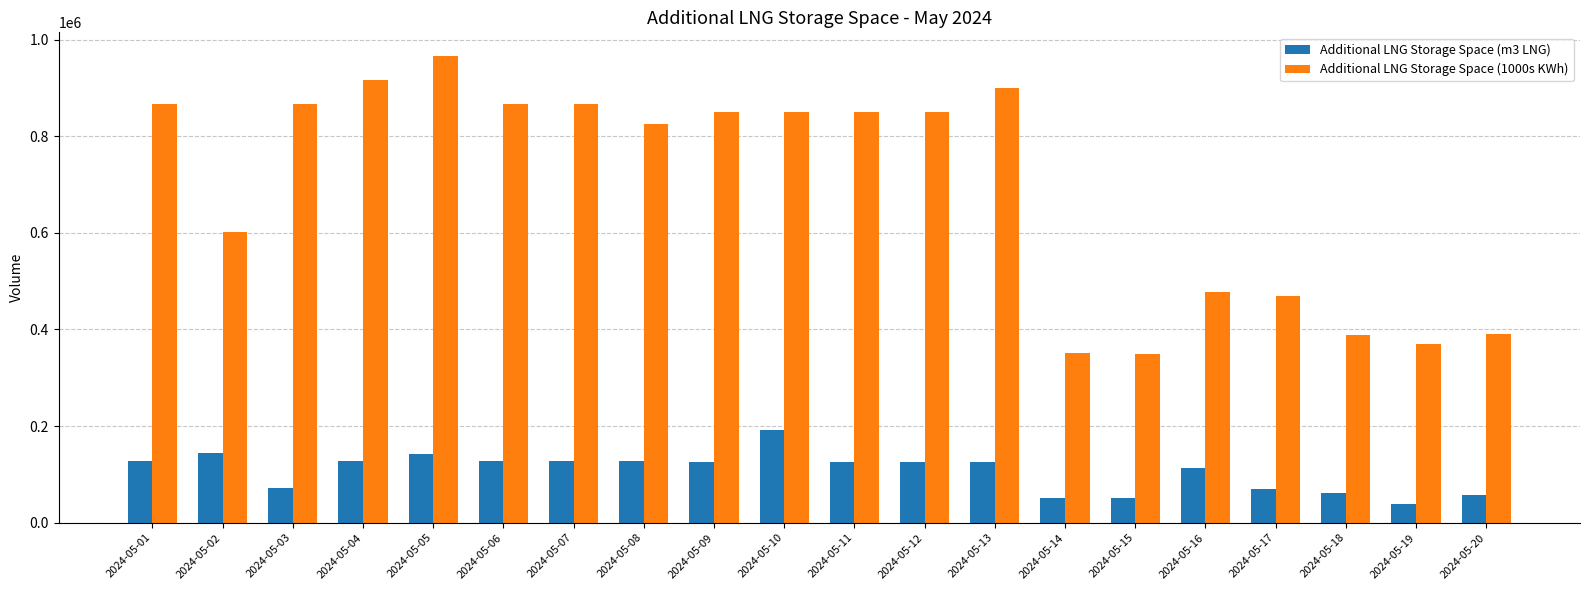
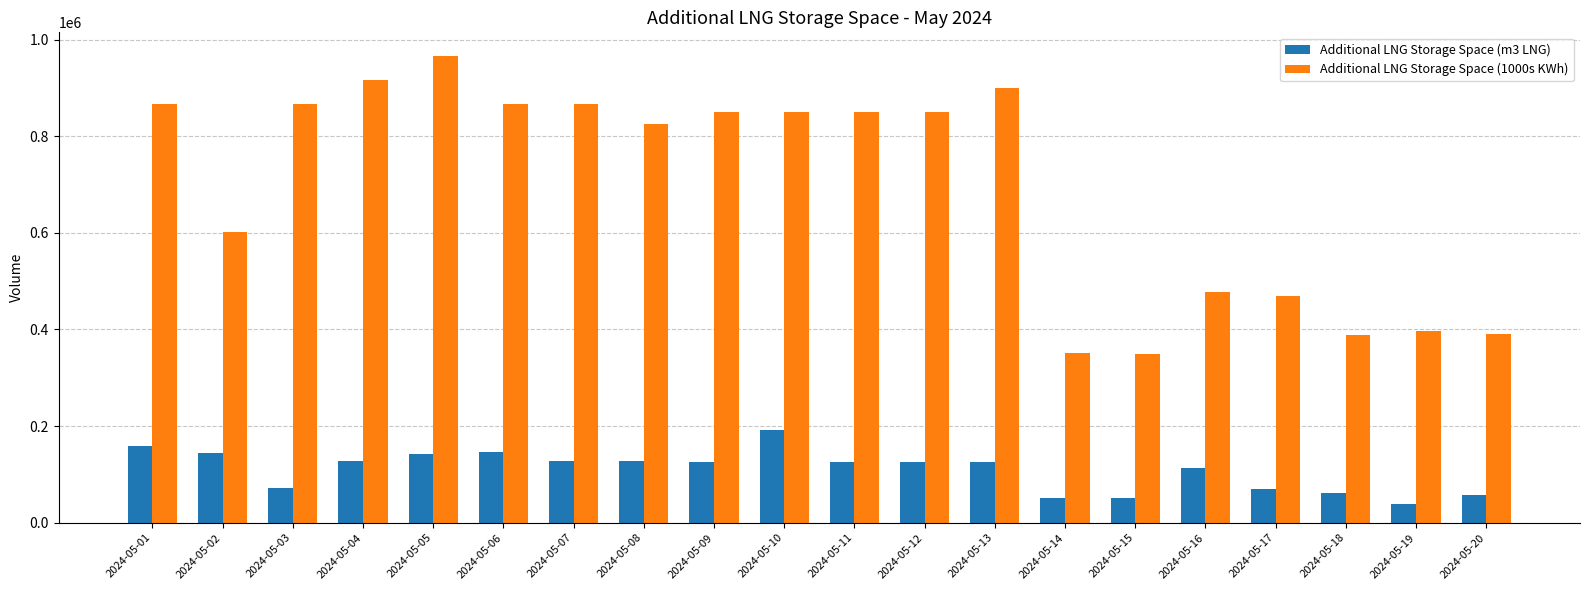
  {
    "Additional LNG Storage Space (m3 LNG)": {
-     "2024-05-01": 130000,
+     "2024-05-01": 160000,
      "2024-05-02": 140000,
      "2024-05-03": 70000,
      "2024-05-04": 130000,
      "2024-05-05": 140000,
-     "2024-05-06": 130000,
+     "2024-05-06": 150000,
      "2024-05-07": 130000,
      "2024-05-08": 130000,
      "2024-05-09": 130000,
      "2024-05-10": 190000,
      "2024-05-11": 130000,
      "2024-05-12": 130000,
      "2024-05-13": 130000,
      "2024-05-14": 50000,
      "2024-05-15": 50000,
      "2024-05-16": 110000,
      "2024-05-17": 70000,
      "2024-05-18": 60000,
      "2024-05-19": 40000,
      "2024-05-20": 60000
    },
    "Additional LNG Storage Space (1000s KWh)": {
      "2024-05-01": 870000,
      "2024-05-02": 600000,
      "2024-05-03": 870000,
      "2024-05-04": 920000,
      "2024-05-05": 970000,
      "2024-05-06": 870000,
      "2024-05-07": 870000,
      "2024-05-08": 820000,
      "2024-05-09": 850000,
      "2024-05-10": 850000,
      "2024-05-11": 850000,
      "2024-05-12": 850000,
      "2024-05-13": 900000,
      "2024-05-14": 350000,
      "2024-05-15": 350000,
      "2024-05-16": 480000,
      "2024-05-17": 470000,
      "2024-05-18": 390000,
-     "2024-05-19": 370000,
+     "2024-05-19": 400000,
      "2024-05-20": 390000
    }
  }
